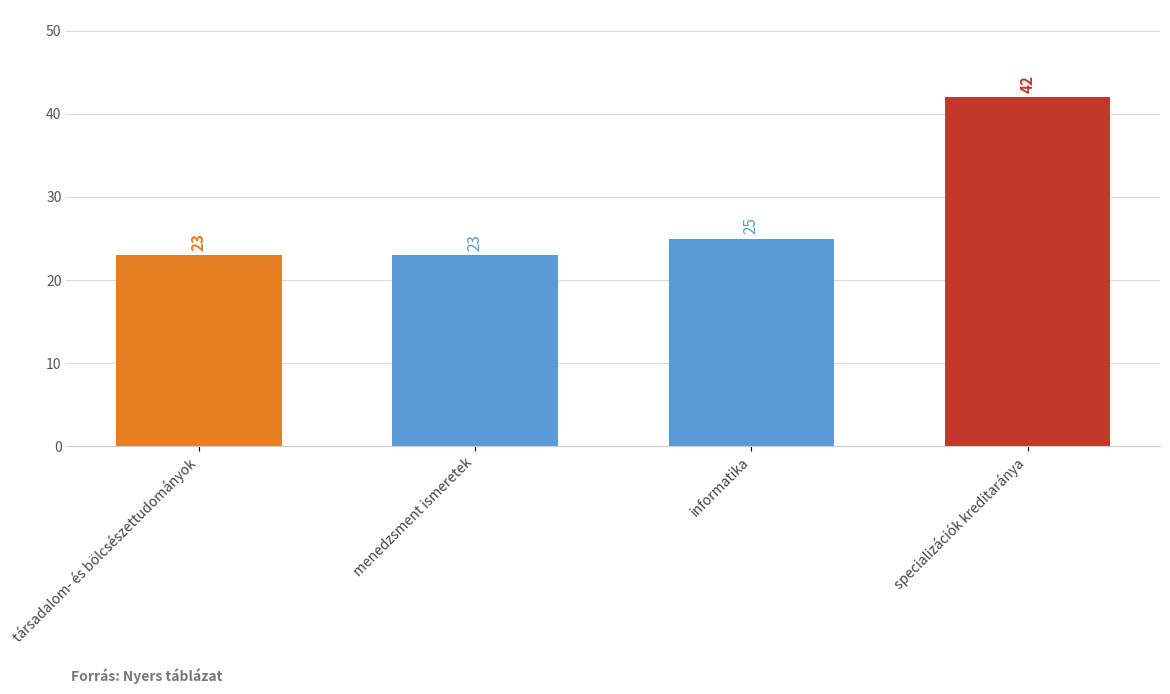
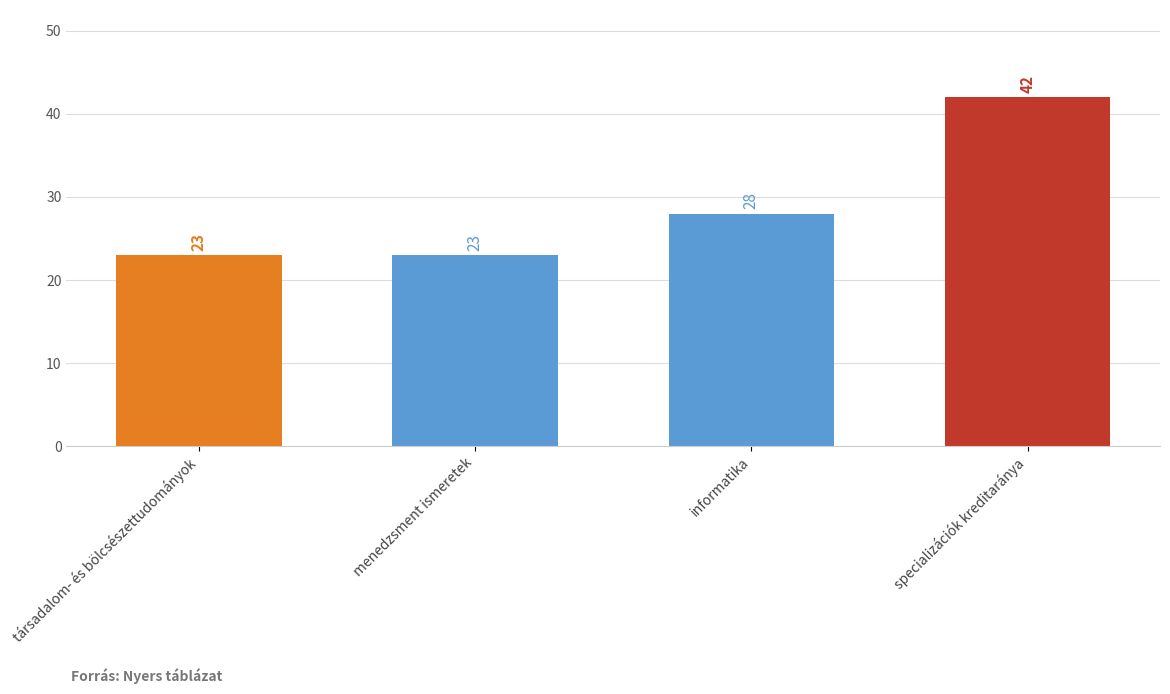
  {
    "társadalom- és bölcsészettudományok": 23,
    "menedzsment ismeretek": 23,
-   "informatika": 25,
+   "informatika": 28,
    "specializációk kreditaránya": 42
  }
